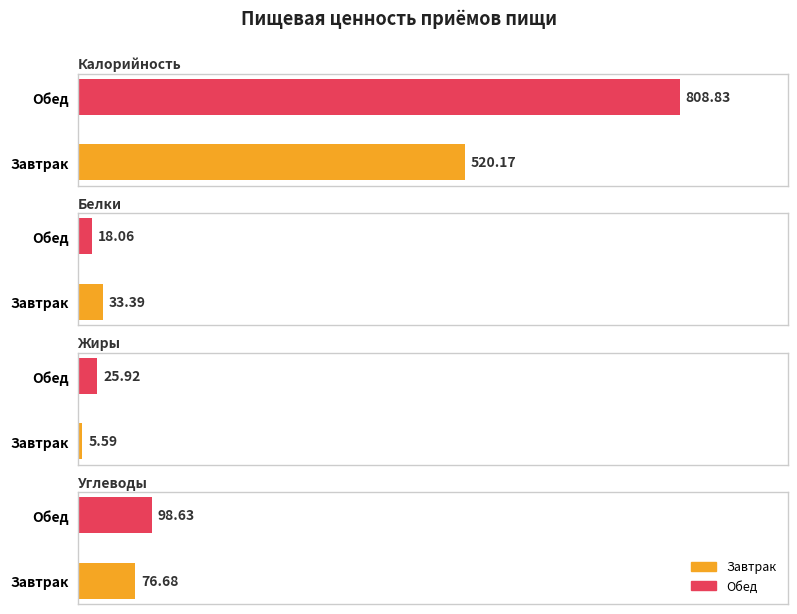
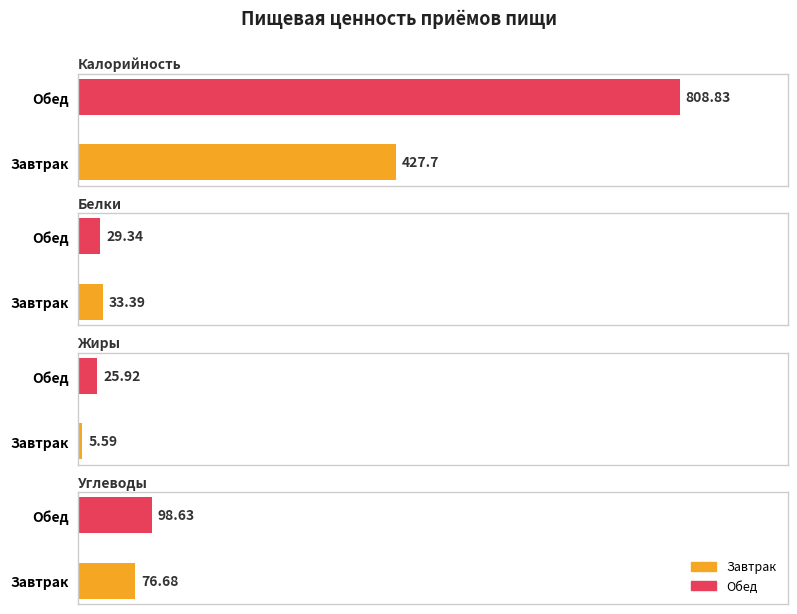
  {
    "Калорийность": {
      "Обед": 808.83,
-     "Завтрак": 520.17
+     "Завтрак": 427.7
    },
    "Белки": {
-     "Обед": 18.06,
+     "Обед": 29.34,
      "Завтрак": 33.39
    },
    "Жиры": {
      "Обед": 25.92,
      "Завтрак": 5.59
    },
    "Углеводы": {
      "Обед": 98.63,
      "Завтрак": 76.68
    }
  }
